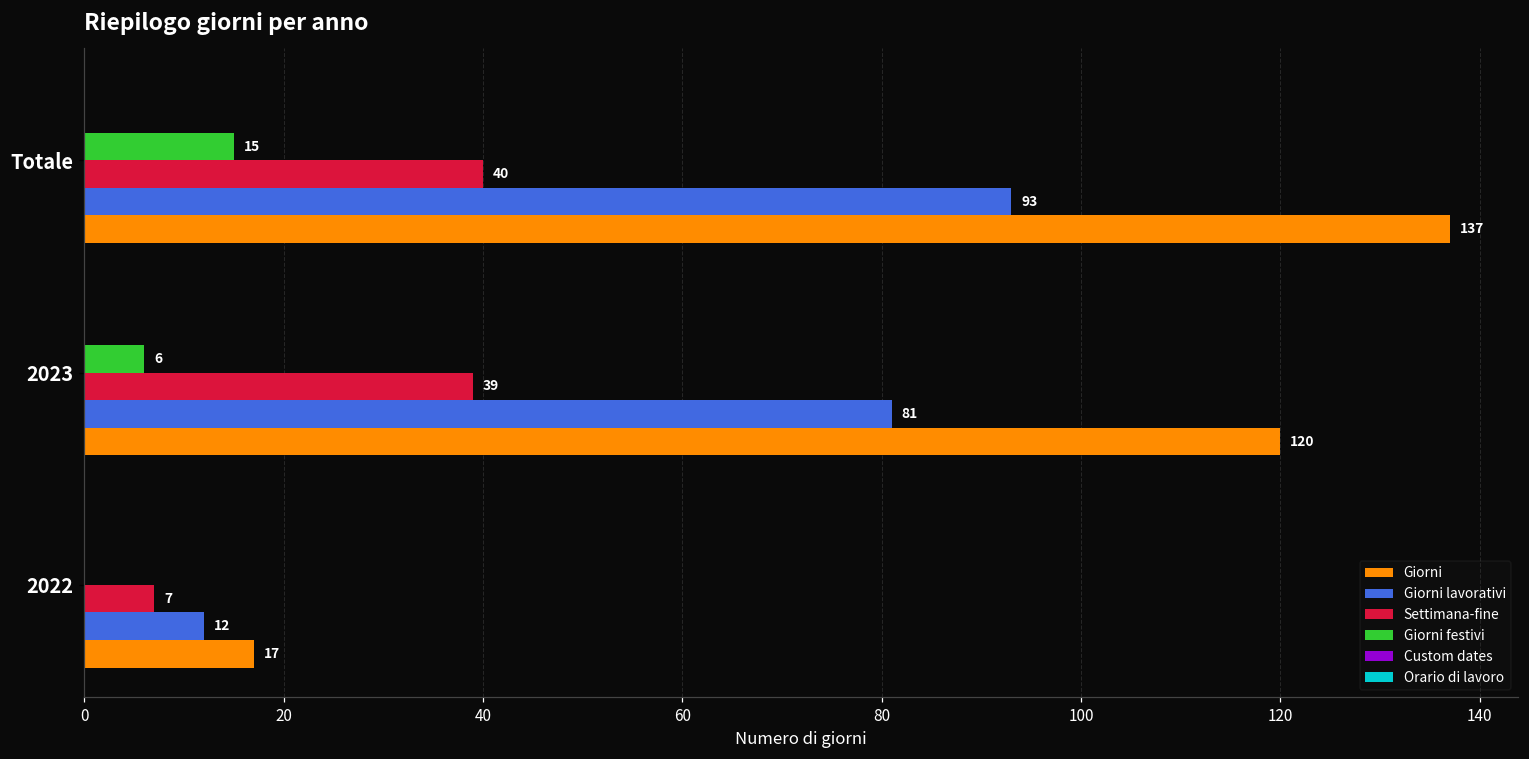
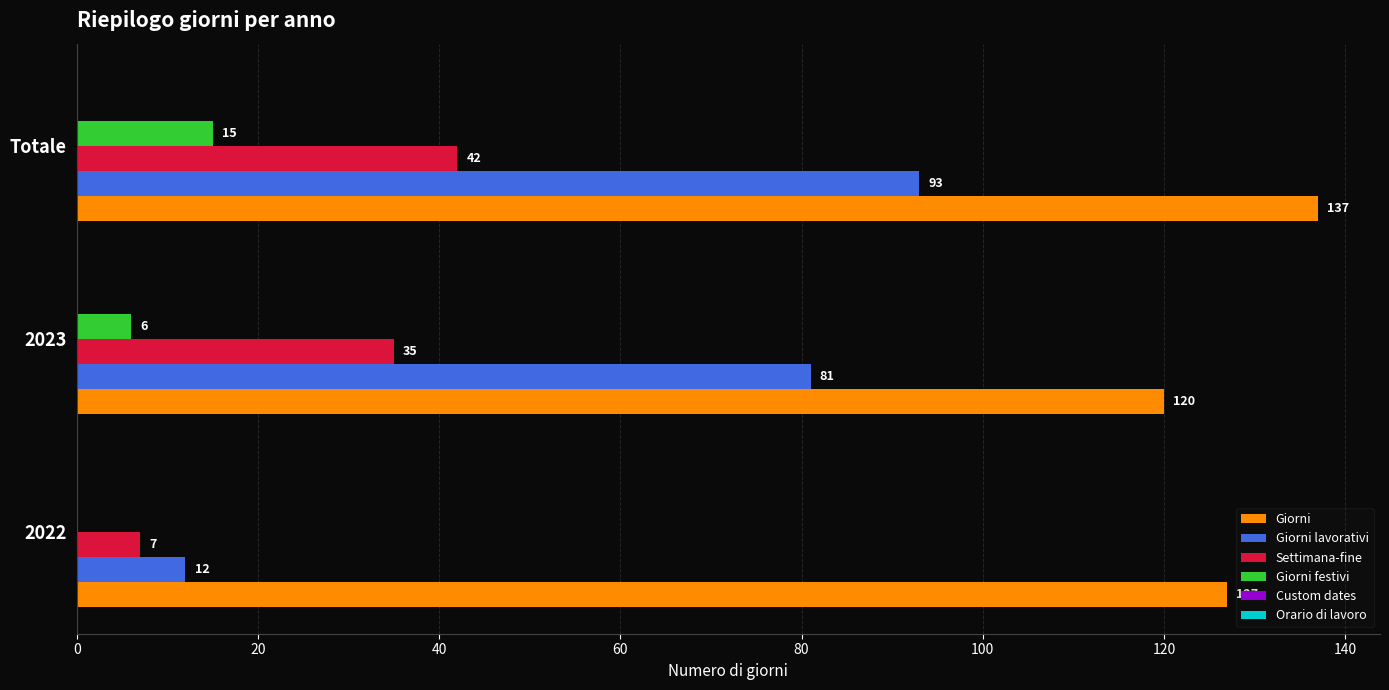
  {
    "Giorni": {
-     "2022": 17
+     "2022": 127
    },
    "Giorni lavorativi": {
      "Totale": 93,
      "2023": 81,
      "2022": 12
    },
    "Settimana-fine": {
-     "Totale": 40,
-     "2023": 39,
+     "Totale": 42,
+     "2023": 35,
      "2022": 7
    },
    "Giorni festivi": {
      "Totale": 15,
      "2023": 6
    },
    "Custom dates": {
      "Totale": 0,
      "2023": 0,
      "2022": 0
    },
    "Orario di lavoro": {
      "Totale": 0,
      "2023": 0,
      "2022": 0
    }
  }
